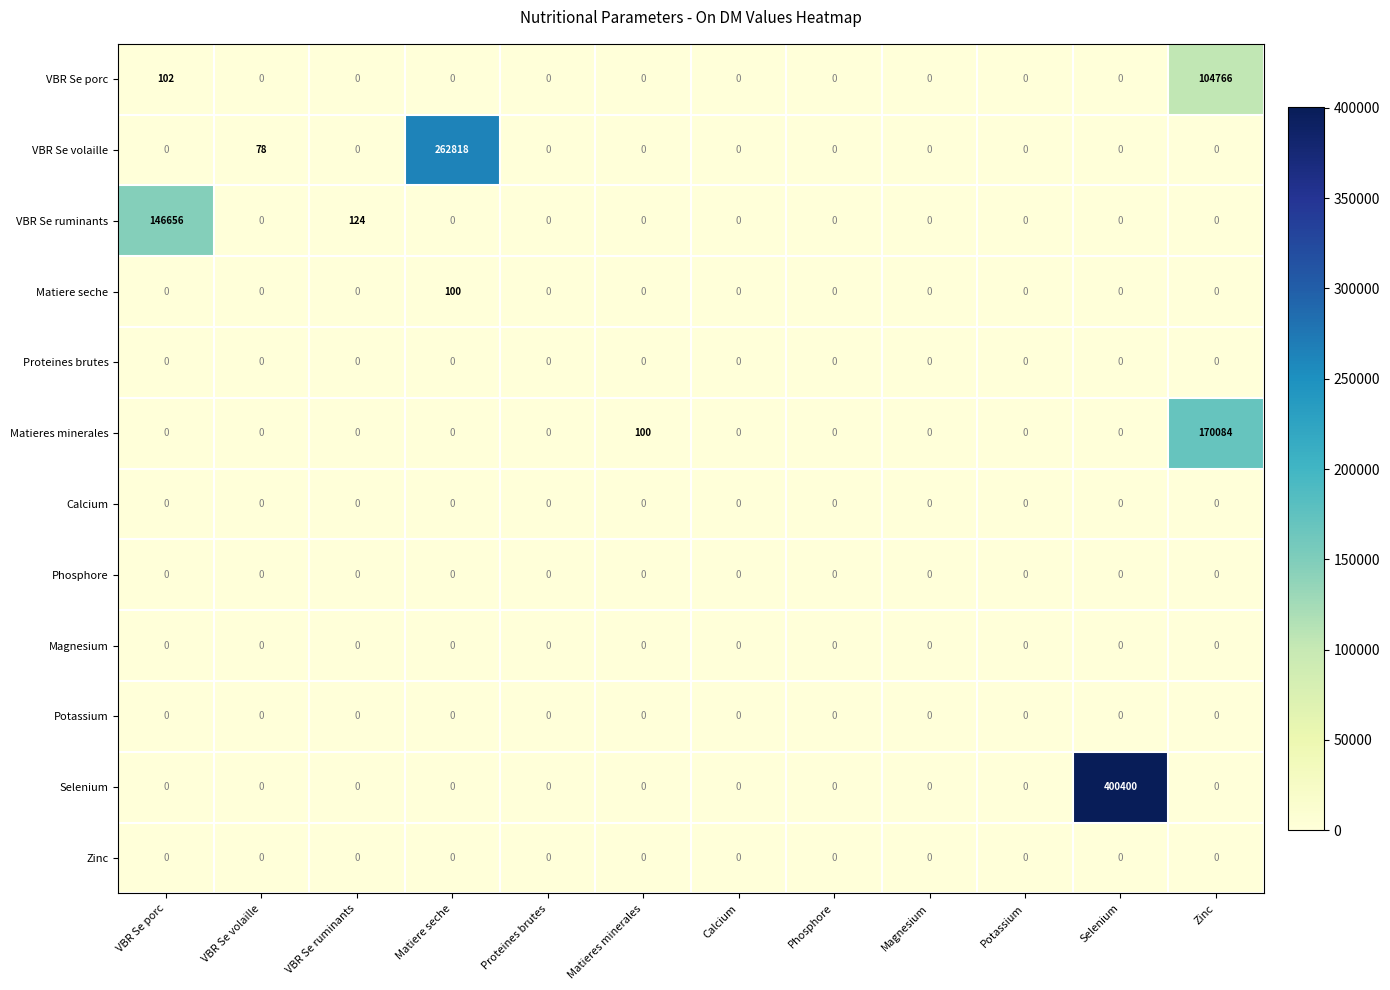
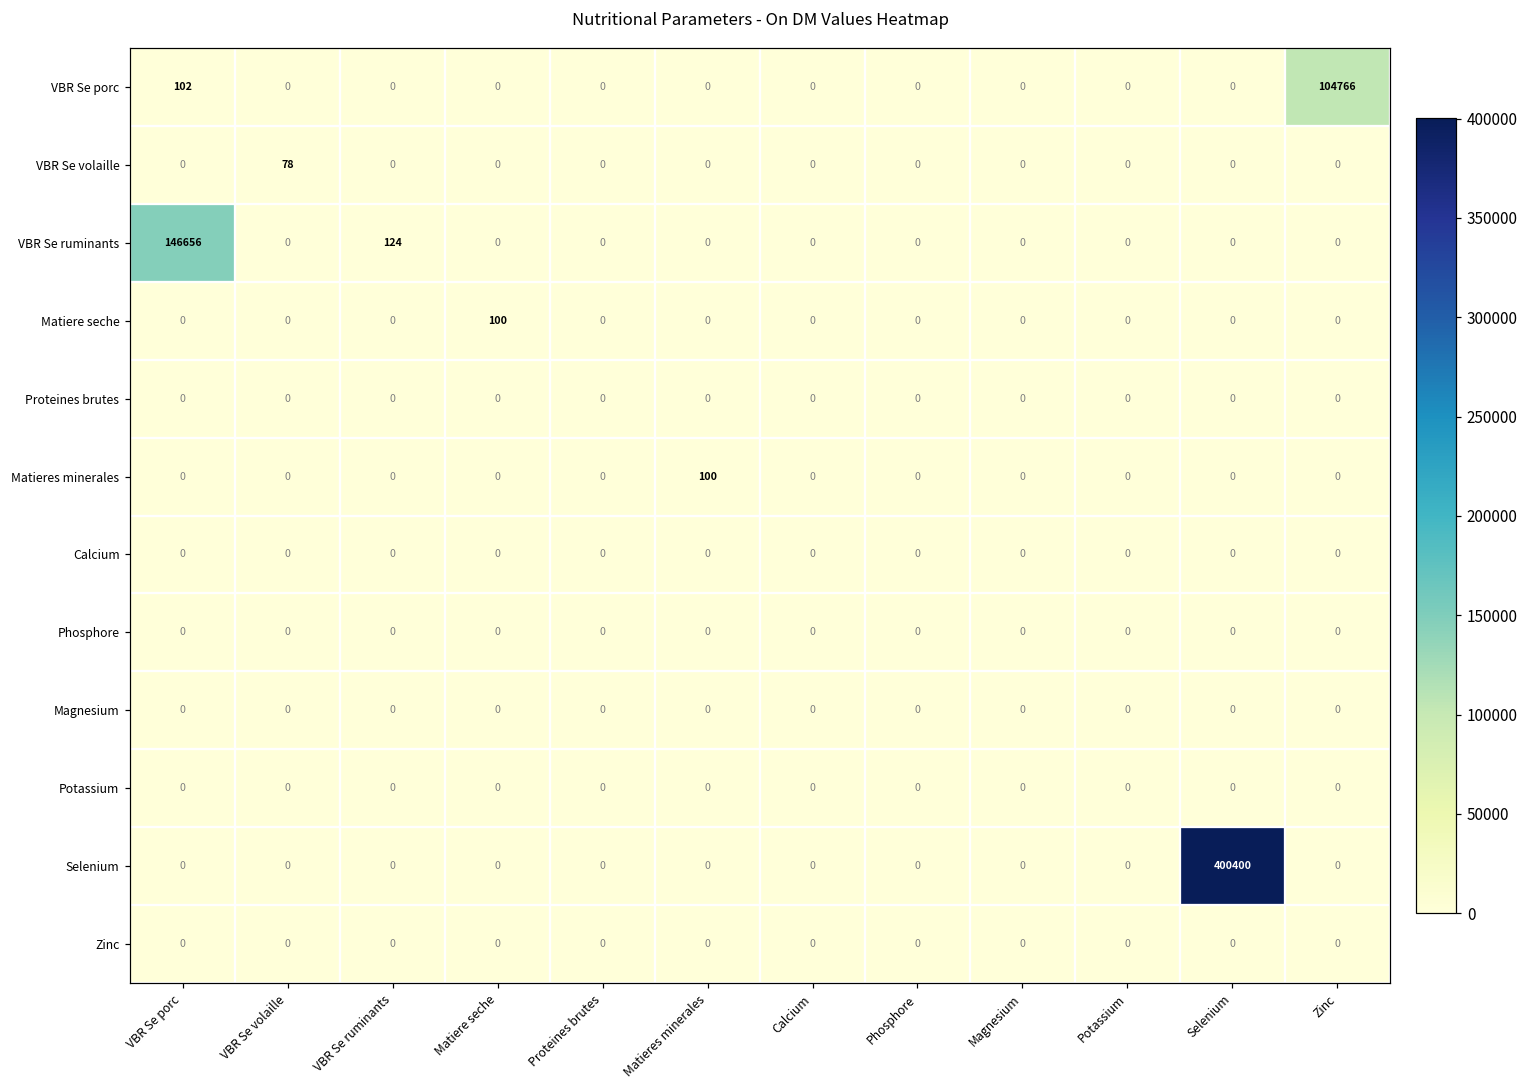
  {
    "VBR Se porc": {
      "VBR Se porc": 102,
      "VBR Se volaille": 0,
      "VBR Se ruminants": 0,
      "Matiere seche": 0,
      "Proteines brutes": 0,
      "Matieres minerales": 0,
      "Calcium": 0,
      "Phosphore": 0,
      "Magnesium": 0,
      "Potassium": 0,
      "Selenium": 0,
      "Zinc": 104766
    },
    "VBR Se volaille": {
      "VBR Se porc": 0,
      "VBR Se volaille": 78,
      "VBR Se ruminants": 0,
-     "Matiere seche": 262818,
+     "Matiere seche": 0,
      "Proteines brutes": 0,
      "Matieres minerales": 0,
      "Calcium": 0,
      "Phosphore": 0,
      "Magnesium": 0,
      "Potassium": 0,
      "Selenium": 0,
      "Zinc": 0
    },
    "VBR Se ruminants": {
      "VBR Se porc": 146656,
      "VBR Se volaille": 0,
      "VBR Se ruminants": 124,
      "Matiere seche": 0,
      "Proteines brutes": 0,
      "Matieres minerales": 0,
      "Calcium": 0,
      "Phosphore": 0,
      "Magnesium": 0,
      "Potassium": 0,
      "Selenium": 0,
      "Zinc": 0
    },
    "Matiere seche": {
      "VBR Se porc": 0,
      "VBR Se volaille": 0,
      "VBR Se ruminants": 0,
      "Matiere seche": 100,
      "Proteines brutes": 0,
      "Matieres minerales": 0,
      "Calcium": 0,
      "Phosphore": 0,
      "Magnesium": 0,
      "Potassium": 0,
      "Selenium": 0,
      "Zinc": 0
    },
    "Proteines brutes": {
      "VBR Se porc": 0,
      "VBR Se volaille": 0,
      "VBR Se ruminants": 0,
      "Matiere seche": 0,
      "Proteines brutes": 0,
      "Matieres minerales": 0,
      "Calcium": 0,
      "Phosphore": 0,
      "Magnesium": 0,
      "Potassium": 0,
      "Selenium": 0,
      "Zinc": 0
    },
    "Matieres minerales": {
      "VBR Se porc": 0,
      "VBR Se volaille": 0,
      "VBR Se ruminants": 0,
      "Matiere seche": 0,
      "Proteines brutes": 0,
      "Matieres minerales": 100,
      "Calcium": 0,
      "Phosphore": 0,
      "Magnesium": 0,
      "Potassium": 0,
      "Selenium": 0,
-     "Zinc": 170084
+     "Zinc": 0
    },
    "Calcium": {
      "VBR Se porc": 0,
      "VBR Se volaille": 0,
      "VBR Se ruminants": 0,
      "Matiere seche": 0,
      "Proteines brutes": 0,
      "Matieres minerales": 0,
      "Calcium": 0,
      "Phosphore": 0,
      "Magnesium": 0,
      "Potassium": 0,
      "Selenium": 0,
      "Zinc": 0
    },
    "Phosphore": {
      "VBR Se porc": 0,
      "VBR Se volaille": 0,
      "VBR Se ruminants": 0,
      "Matiere seche": 0,
      "Proteines brutes": 0,
      "Matieres minerales": 0,
      "Calcium": 0,
      "Phosphore": 0,
      "Magnesium": 0,
      "Potassium": 0,
      "Selenium": 0,
      "Zinc": 0
    },
    "Magnesium": {
      "VBR Se porc": 0,
      "VBR Se volaille": 0,
      "VBR Se ruminants": 0,
      "Matiere seche": 0,
      "Proteines brutes": 0,
      "Matieres minerales": 0,
      "Calcium": 0,
      "Phosphore": 0,
      "Magnesium": 0,
      "Potassium": 0,
      "Selenium": 0,
      "Zinc": 0
    },
    "Potassium": {
      "VBR Se porc": 0,
      "VBR Se volaille": 0,
      "VBR Se ruminants": 0,
      "Matiere seche": 0,
      "Proteines brutes": 0,
      "Matieres minerales": 0,
      "Calcium": 0,
      "Phosphore": 0,
      "Magnesium": 0,
      "Potassium": 0,
      "Selenium": 0,
      "Zinc": 0
    },
    "Selenium": {
      "VBR Se porc": 0,
      "VBR Se volaille": 0,
      "VBR Se ruminants": 0,
      "Matiere seche": 0,
      "Proteines brutes": 0,
      "Matieres minerales": 0,
      "Calcium": 0,
      "Phosphore": 0,
      "Magnesium": 0,
      "Potassium": 0,
      "Selenium": 400400,
      "Zinc": 0
    },
    "Zinc": {
      "VBR Se porc": 0,
      "VBR Se volaille": 0,
      "VBR Se ruminants": 0,
      "Matiere seche": 0,
      "Proteines brutes": 0,
      "Matieres minerales": 0,
      "Calcium": 0,
      "Phosphore": 0,
      "Magnesium": 0,
      "Potassium": 0,
      "Selenium": 0,
      "Zinc": 0
    }
  }
